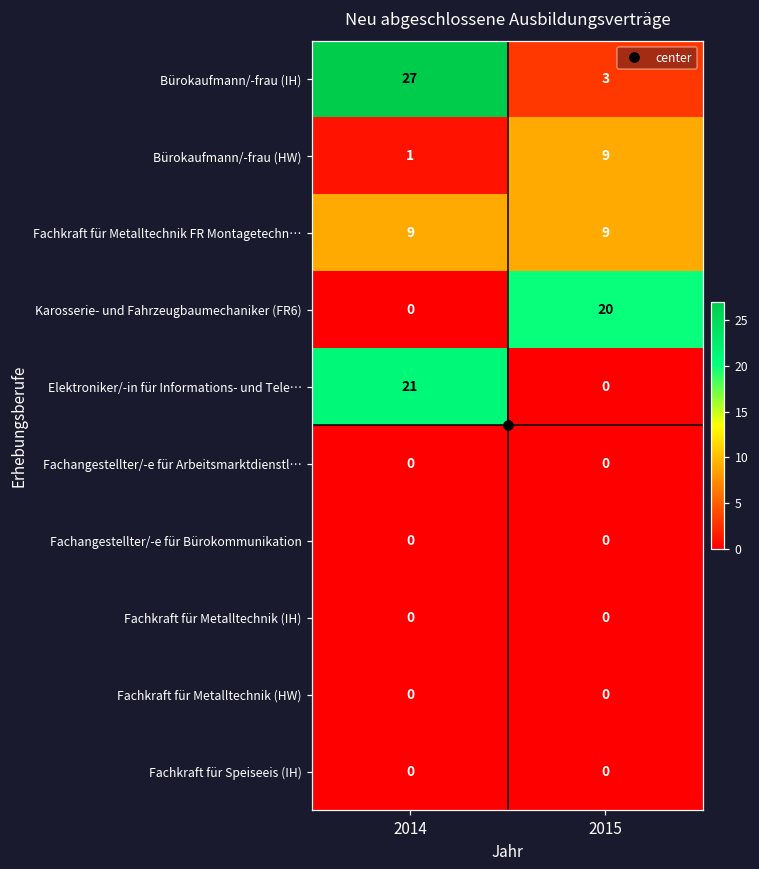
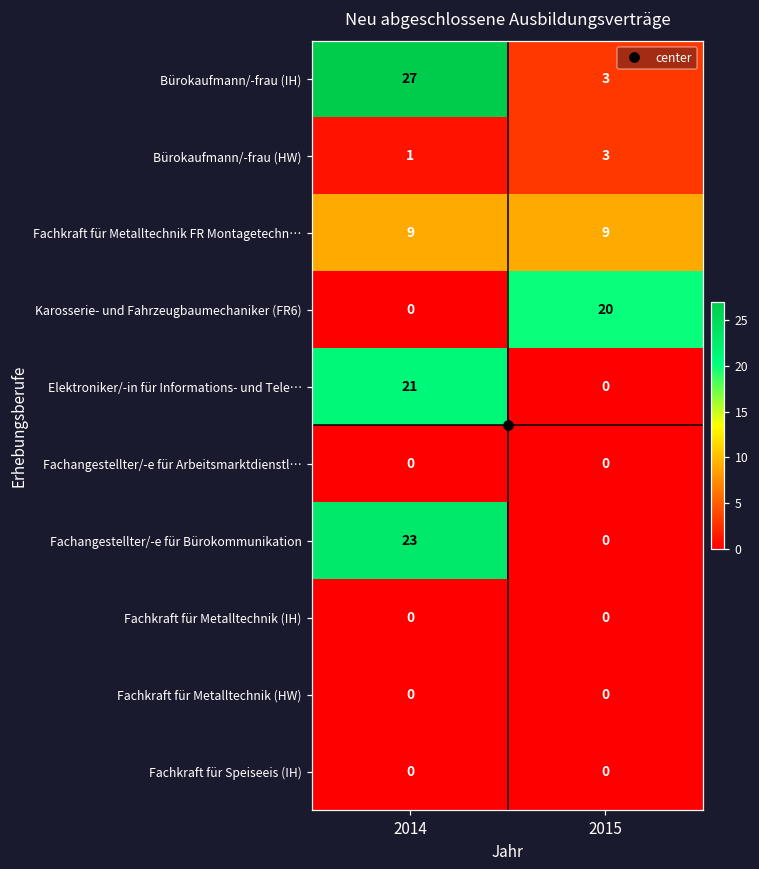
  {
    "Bürokaufmann/-frau (IH)": {
      "2014": 27,
      "2015": 3
    },
    "Bürokaufmann/-frau (HW)": {
      "2014": 1,
-     "2015": 9
+     "2015": 3
    },
    "Fachkraft für Metalltechnik FR Montagetechn…": {
      "2014": 9,
      "2015": 9
    },
    "Karosserie- und Fahrzeugbaumechaniker (FR6)": {
      "2014": 0,
      "2015": 20
    },
    "Elektroniker/-in für Informations- und Tele…": {
      "2014": 21,
      "2015": 0
    },
    "Fachangestellter/-e für Arbeitsmarktdienstl…": {
      "2014": 0,
      "2015": 0
    },
    "Fachangestellter/-e für Bürokommunikation": {
-     "2014": 0,
+     "2014": 23,
      "2015": 0
    },
    "Fachkraft für Metalltechnik (IH)": {
      "2014": 0,
      "2015": 0
    },
    "Fachkraft für Metalltechnik (HW)": {
      "2014": 0,
      "2015": 0
    },
    "Fachkraft für Speiseeis (IH)": {
      "2014": 0,
      "2015": 0
    }
  }
